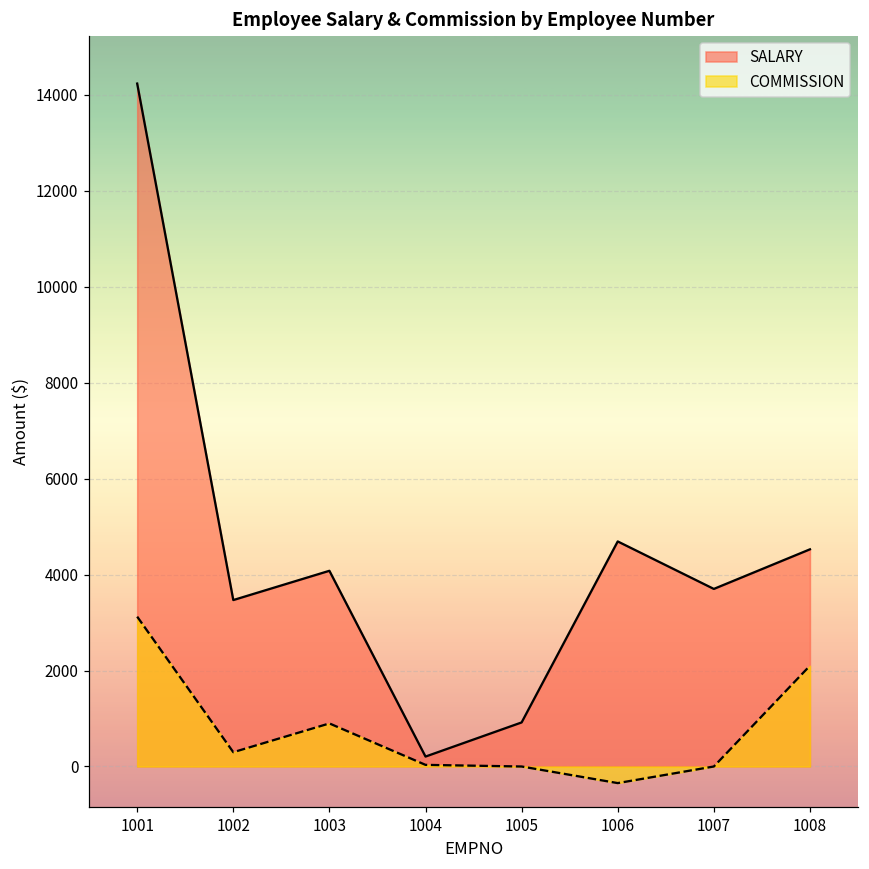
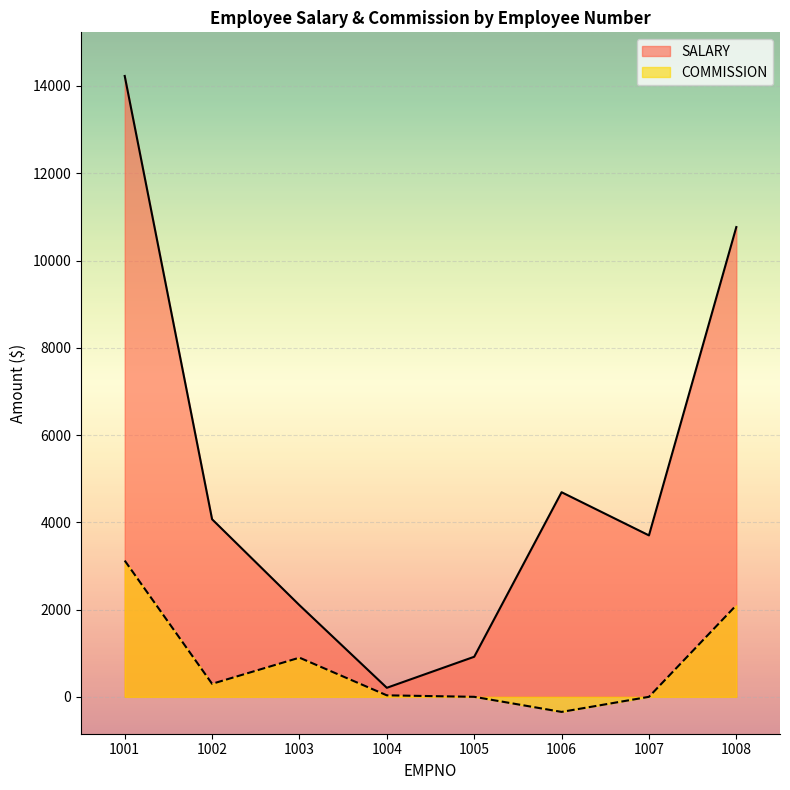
  {
    "SALARY": {
      "1001": 14200,
-     "1002": 3500,
-     "1003": 4100,
+     "1002": 4100,
+     "1003": 2100,
      "1004": 200,
      "1005": 900,
      "1006": 4700,
      "1007": 3700,
-     "1008": 4500
+     "1008": 10800
    }
  }
